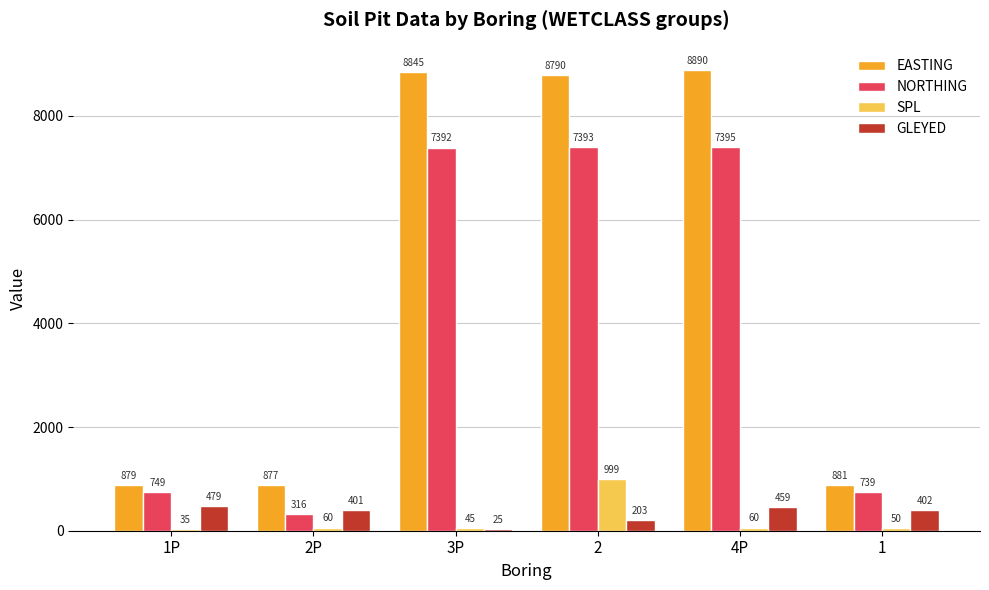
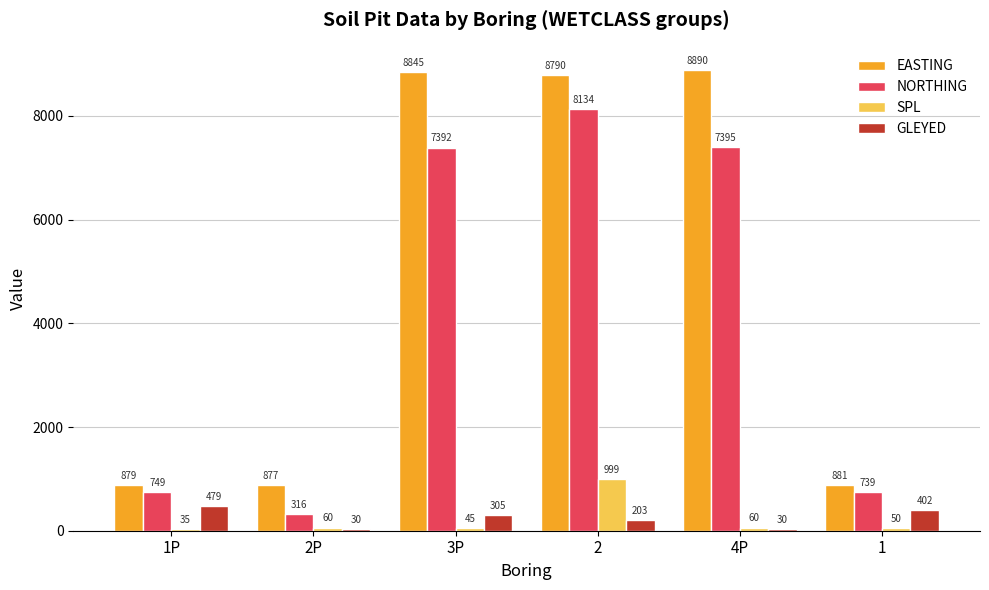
  {
    "NORTHING": {
      "1P": 749,
      "2P": 316,
      "3P": 7392,
-     "2": 7393,
+     "2": 8134,
      "4P": 7395,
      "1": 739
    },
    "GLEYED": {
      "1P": 479,
-     "2P": 401,
-     "3P": 25,
+     "2P": 30,
+     "3P": 305,
      "2": 203,
-     "4P": 459,
+     "4P": 30,
      "1": 402
    }
  }
